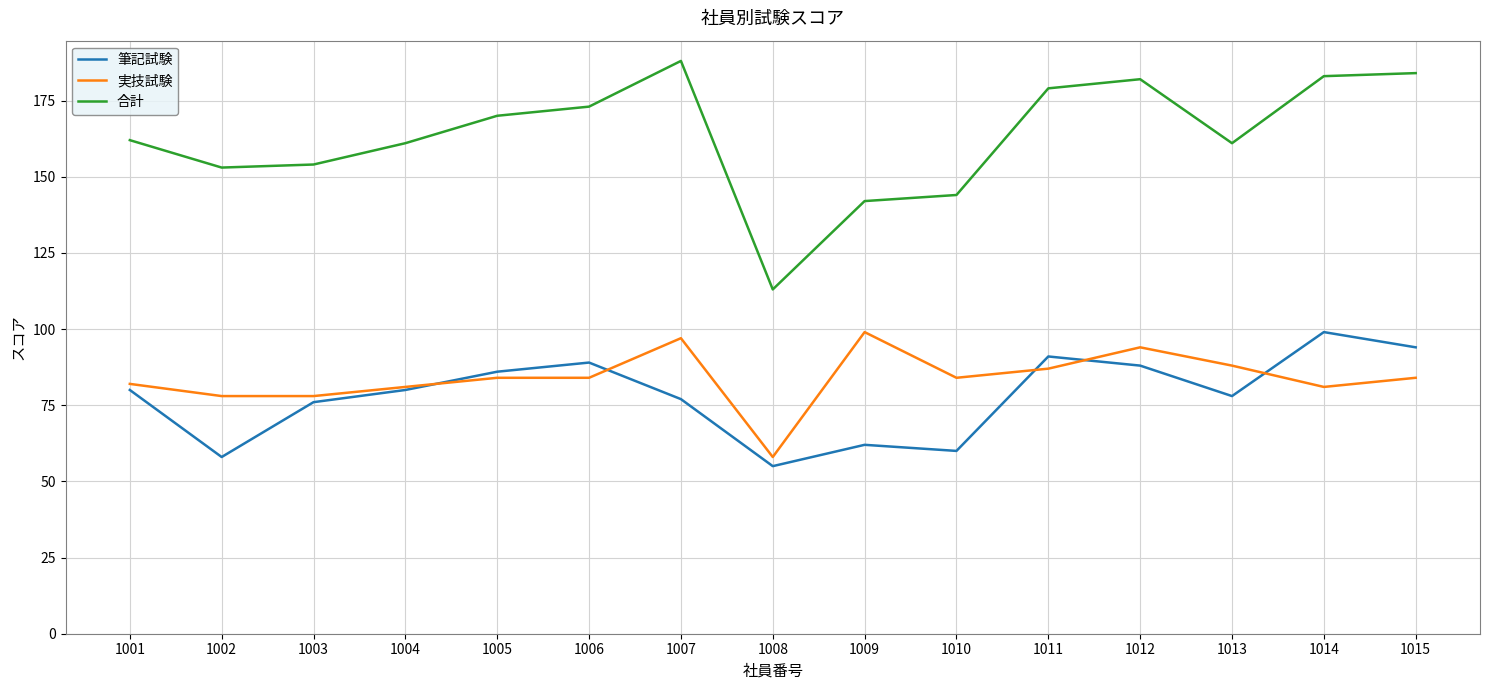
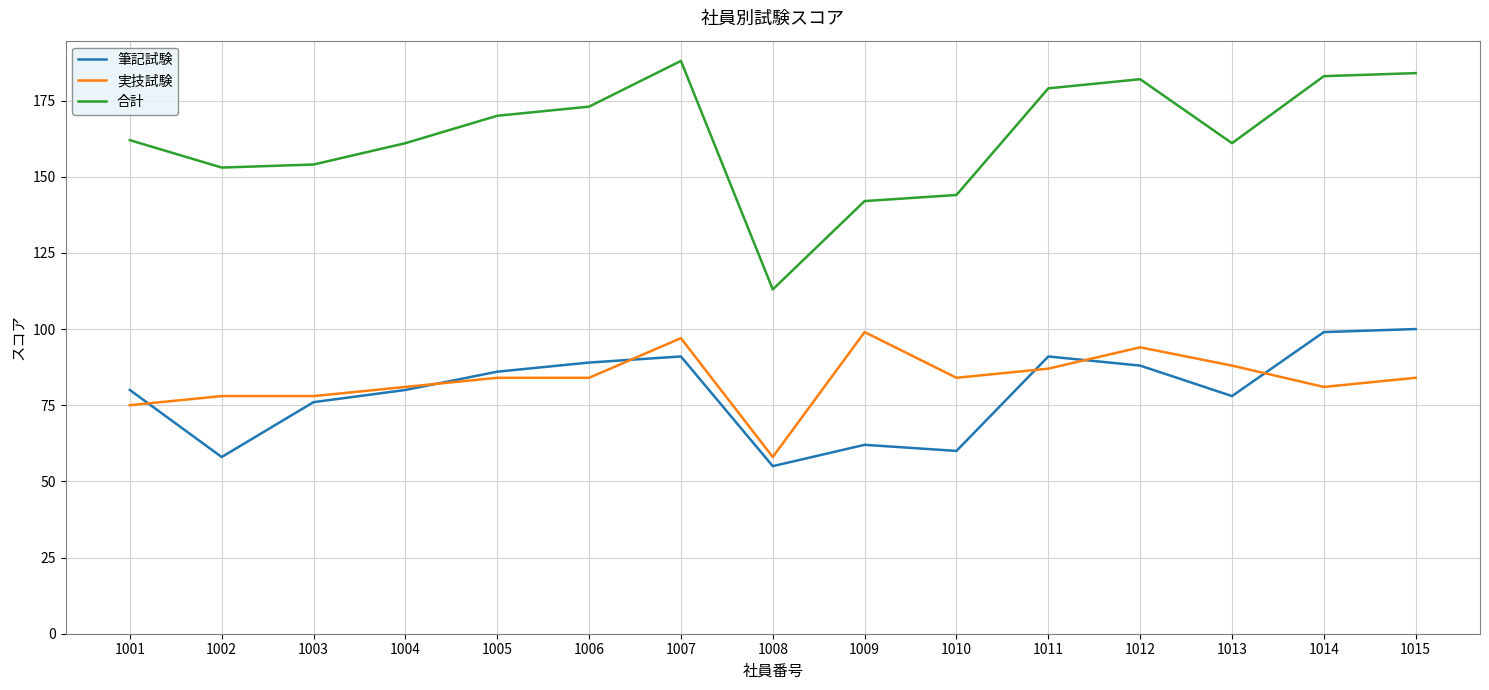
  {
    "筆記試験": {
      "1001": 80,
      "1002": 58,
      "1003": 76,
      "1004": 80,
      "1005": 86,
      "1006": 89,
-     "1007": 77,
+     "1007": 91,
      "1008": 55,
      "1009": 62,
      "1010": 60,
      "1011": 91,
      "1012": 88,
      "1013": 78,
      "1014": 99,
-     "1015": 94
+     "1015": 100
    },
    "実技試験": {
-     "1001": 82,
+     "1001": 75,
      "1002": 78,
      "1003": 78,
      "1004": 81,
      "1005": 84,
      "1006": 84,
      "1007": 97,
      "1008": 58,
      "1009": 99,
      "1010": 84,
      "1011": 87,
      "1012": 94,
      "1013": 88,
      "1014": 81,
      "1015": 84
    },
    "合計": {
      "1001": 162,
      "1002": 153,
      "1003": 154,
      "1004": 161,
      "1005": 170,
      "1006": 173,
      "1007": 188,
      "1008": 113,
      "1009": 142,
      "1010": 144,
      "1011": 179,
      "1012": 182,
      "1013": 161,
      "1014": 183,
      "1015": 184
    }
  }
